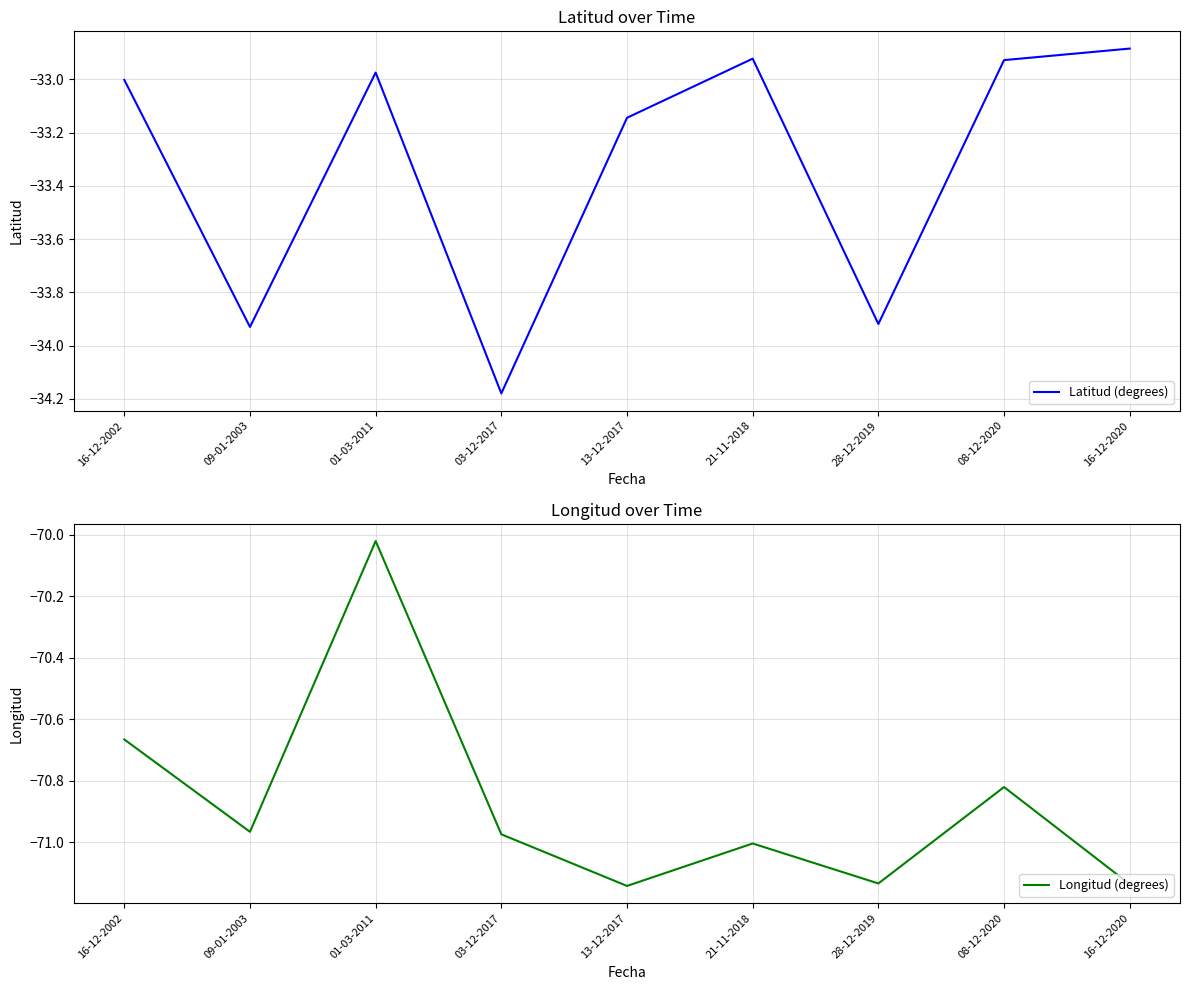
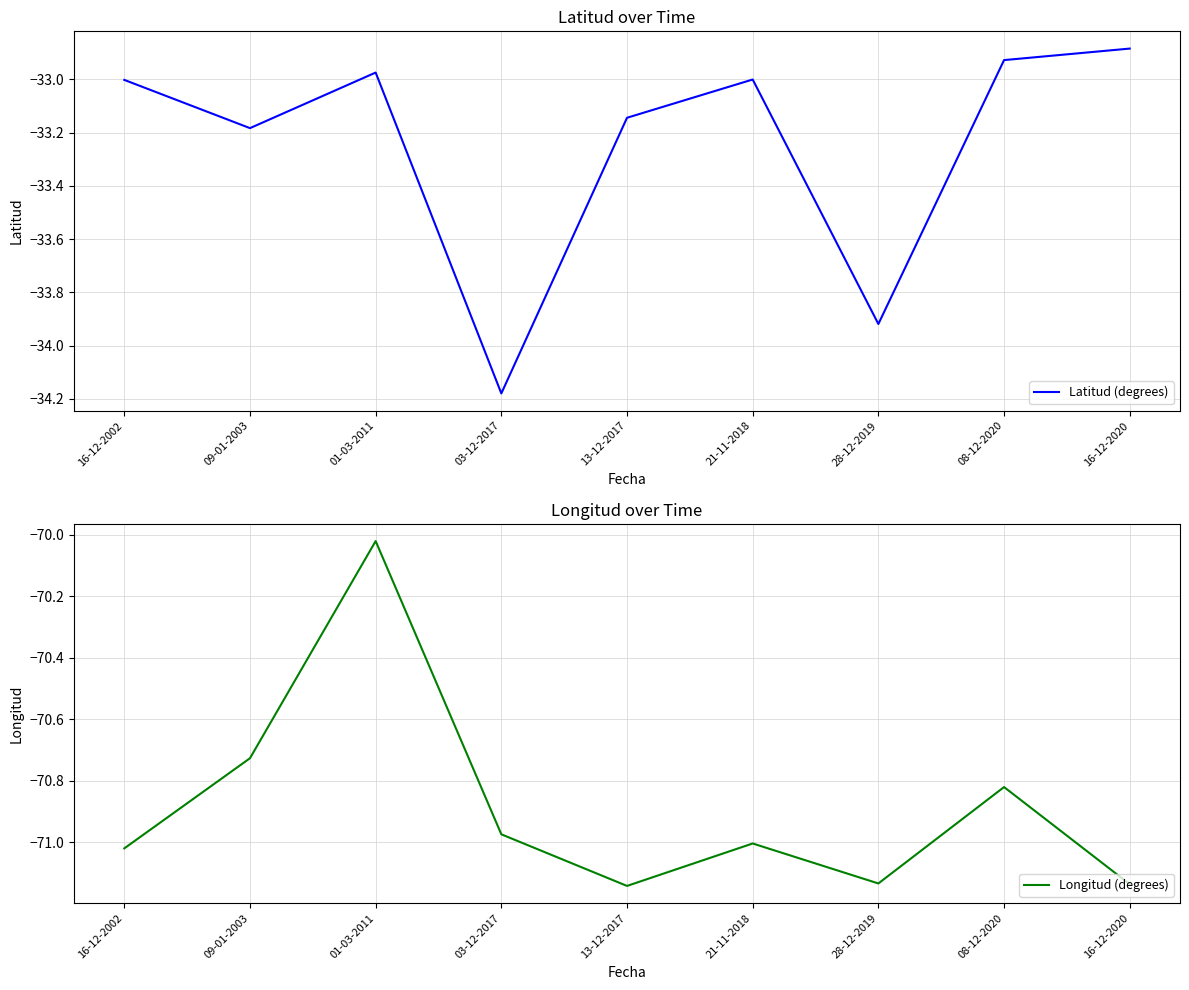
  {
    "Latitud over Time": {
      "16-12-2002": -33.00,
-     "09-01-2003": -33.93,
+     "09-01-2003": -33.18,
      "01-03-2011": -32.97,
      "03-12-2017": -34.18,
      "13-12-2017": -33.14,
-     "21-11-2018": -32.92,
+     "21-11-2018": -33.00,
      "28-12-2019": -33.92,
      "08-12-2020": -32.93,
      "16-12-2020": -32.88
    },
    "Longitud over Time": {
-     "16-12-2002": -70.67,
-     "09-01-2003": -70.97,
+     "16-12-2002": -71.02,
+     "09-01-2003": -70.73,
      "01-03-2011": -70.02,
      "03-12-2017": -70.97,
      "13-12-2017": -71.14,
      "21-11-2018": -71.00,
      "28-12-2019": -71.13,
      "08-12-2020": -70.82
    }
  }
